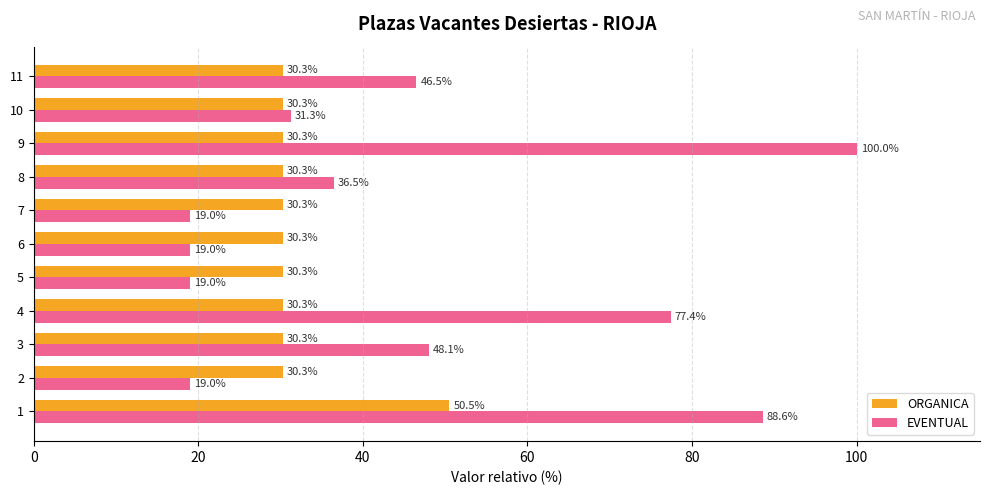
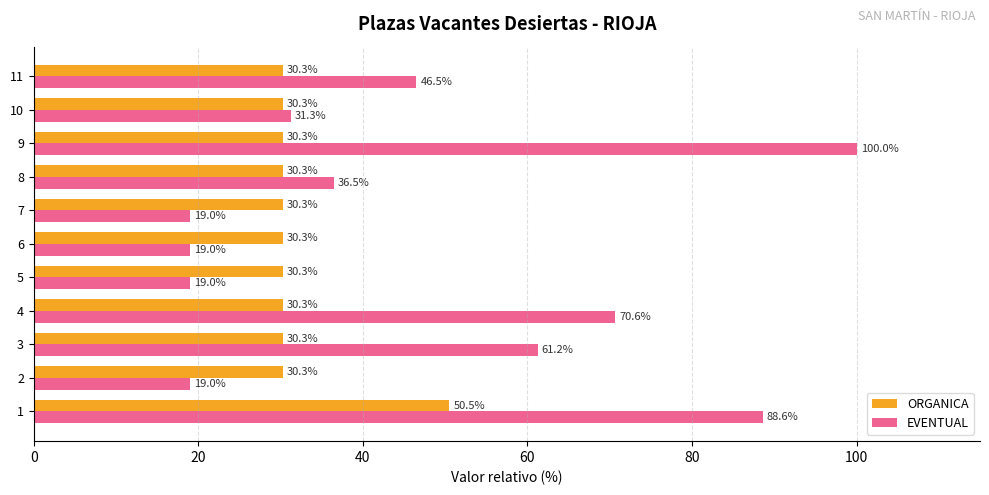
  {
    "ORGANICA": {
      "11": "30.3%",
      "10": "30.3%",
      "9": "30.3%",
      "8": "30.3%",
      "7": "30.3%",
      "6": "30.3%",
      "5": "30.3%",
      "4": "30.3%",
      "3": "30.3%",
      "2": "30.3%",
      "1": "50.5%"
    },
    "EVENTUAL": {
      "11": "46.5%",
      "10": "31.3%",
      "9": "100.0%",
      "8": "36.5%",
      "7": "19.0%",
      "6": "19.0%",
      "5": "19.0%",
-     "4": "77.4%",
-     "3": "48.1%",
+     "4": "70.6%",
+     "3": "61.2%",
      "2": "19.0%",
      "1": "88.6%"
    }
  }
